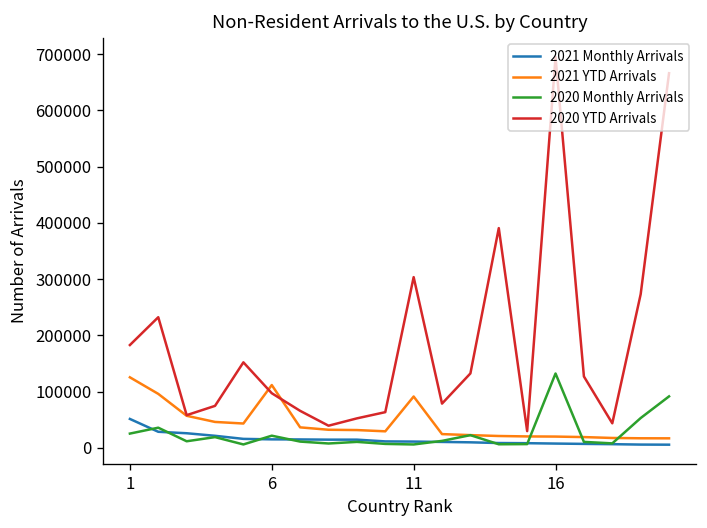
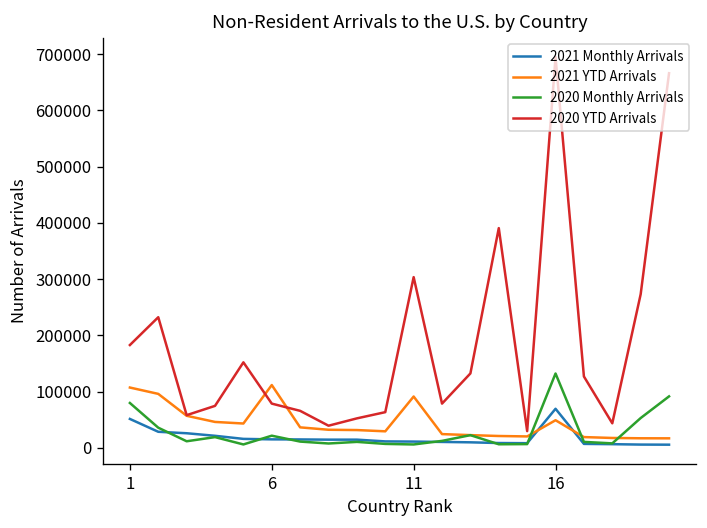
  {
    "2021 Monthly Arrivals": {
      "1": 50000,
      "6": 20000,
-     "16": 10000
+     "16": 70000
    },
    "2021 YTD Arrivals": {
-     "1": 130000,
+     "1": 110000,
      "6": 110000,
      "11": 90000,
-     "16": 20000
+     "16": 50000
    },
    "2020 Monthly Arrivals": {
-     "1": 30000,
+     "1": 80000,
      "6": 20000,
      "16": 130000
    },
    "2020 YTD Arrivals": {
      "1": 180000,
-     "6": 100000,
+     "6": 80000,
      "11": 300000
    }
  }
